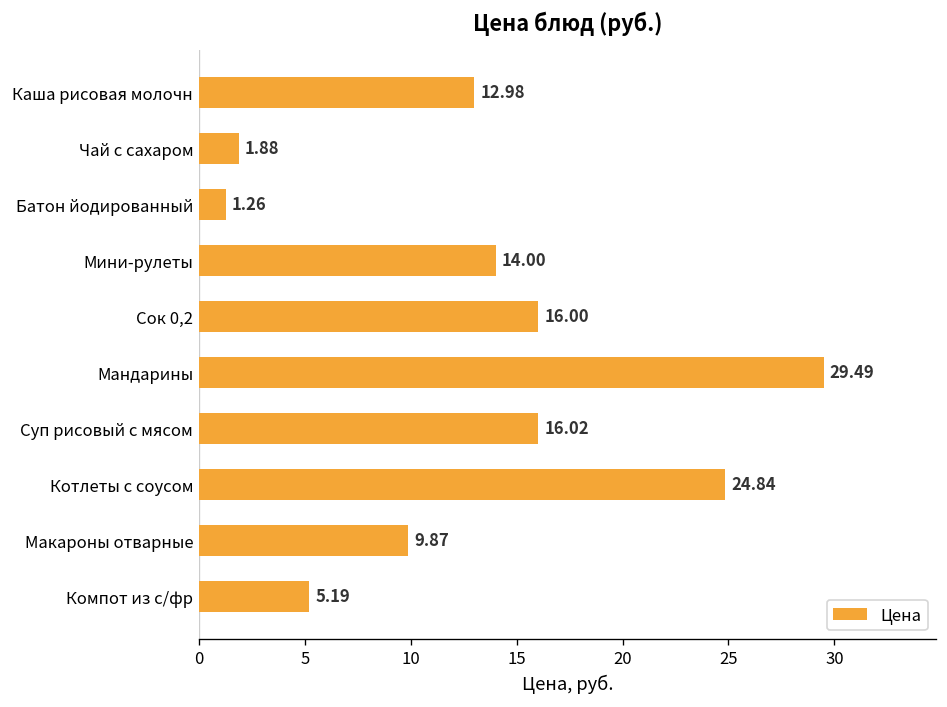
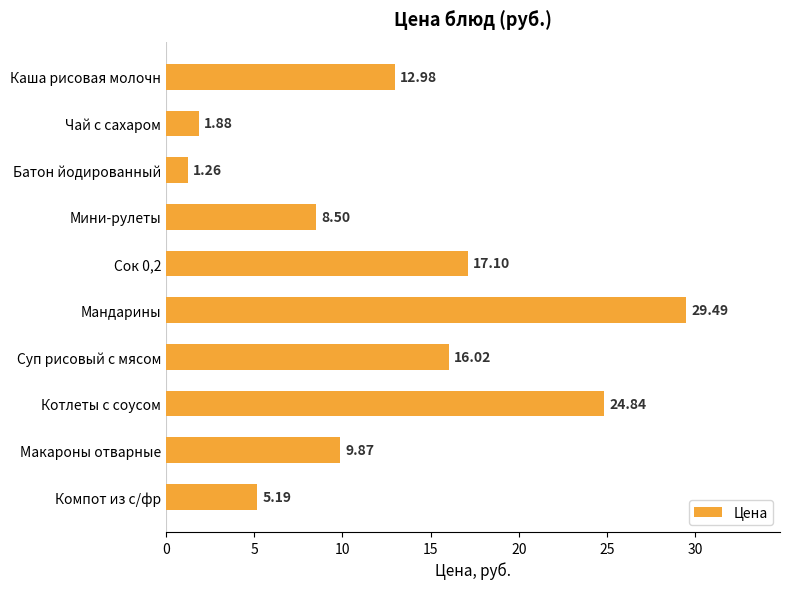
  {
    "Каша рисовая молочн": 12.98,
    "Чай с сахаром": 1.88,
    "Батон йодированный": 1.26,
-   "Мини-рулеты": 14.00,
-   "Сок 0,2": 16.00,
+   "Мини-рулеты": 8.50,
+   "Сок 0,2": 17.10,
    "Мандарины": 29.49,
    "Суп рисовый с мясом": 16.02,
    "Котлеты с соусом": 24.84,
    "Макароны отварные": 9.87,
    "Компот из с/фр": 5.19
  }
